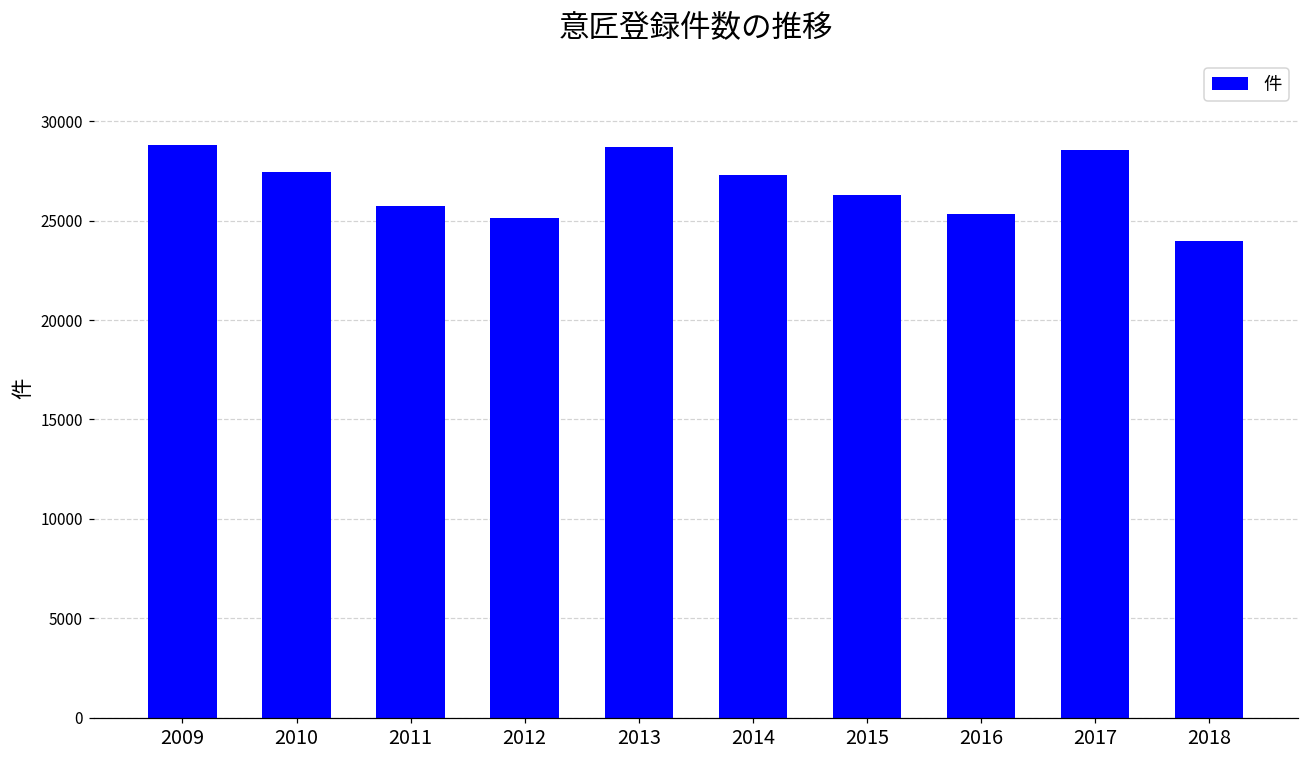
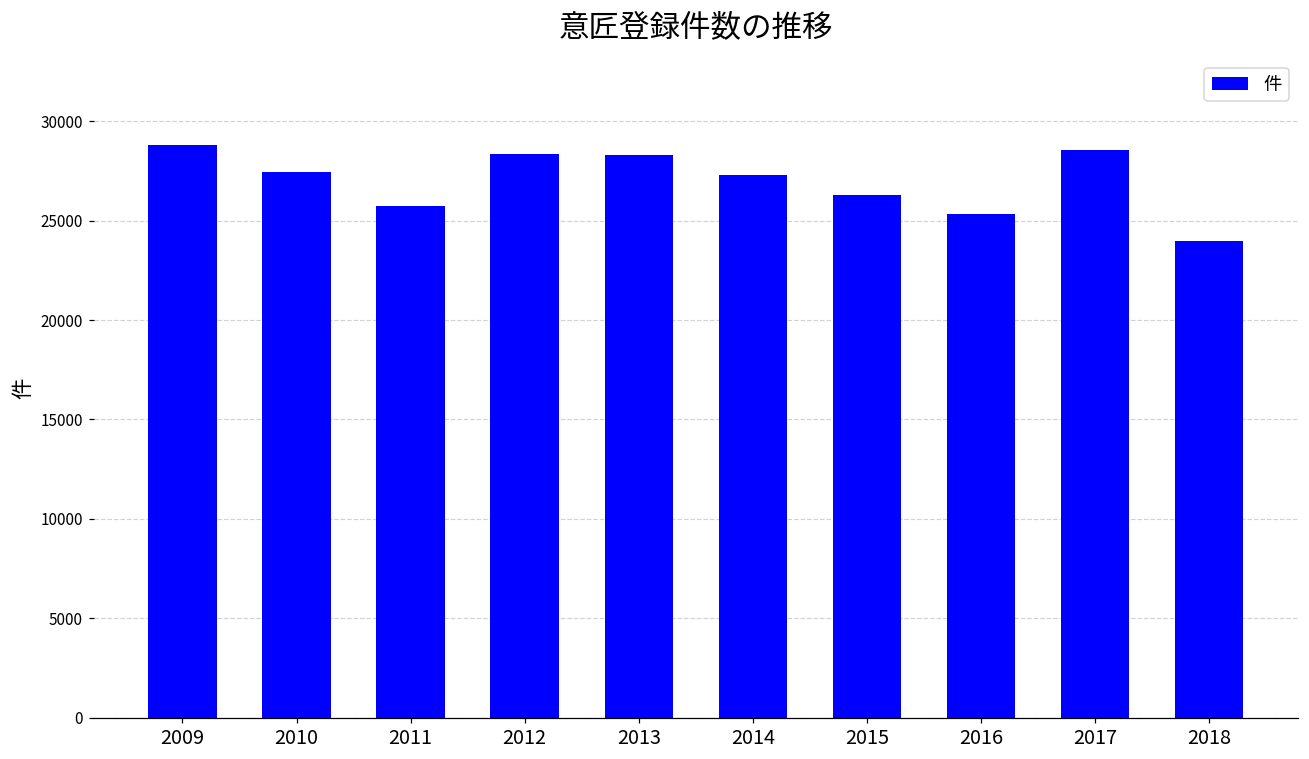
  {
    "2009": 28800,
    "2010": 27400,
    "2011": 25700,
-   "2012": 25100,
-   "2013": 28700,
+   "2012": 28300,
+   "2013": 28300,
    "2014": 27300,
    "2015": 26300,
    "2016": 25300,
    "2017": 28500,
    "2018": 24000
  }
